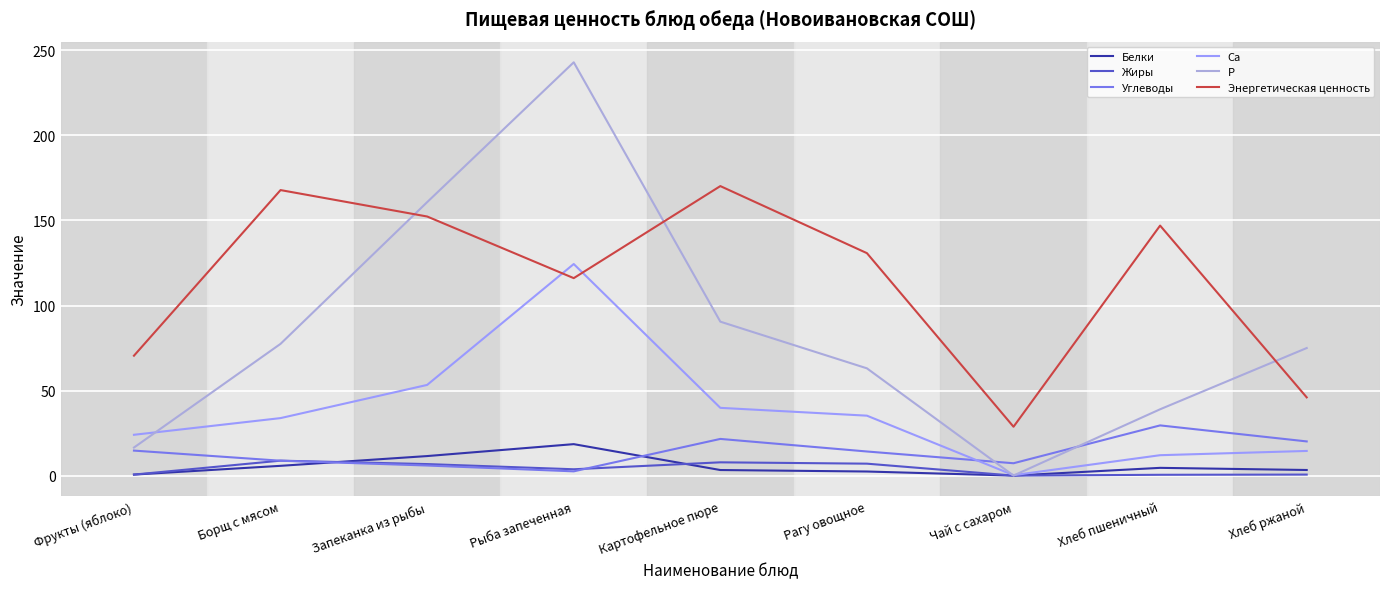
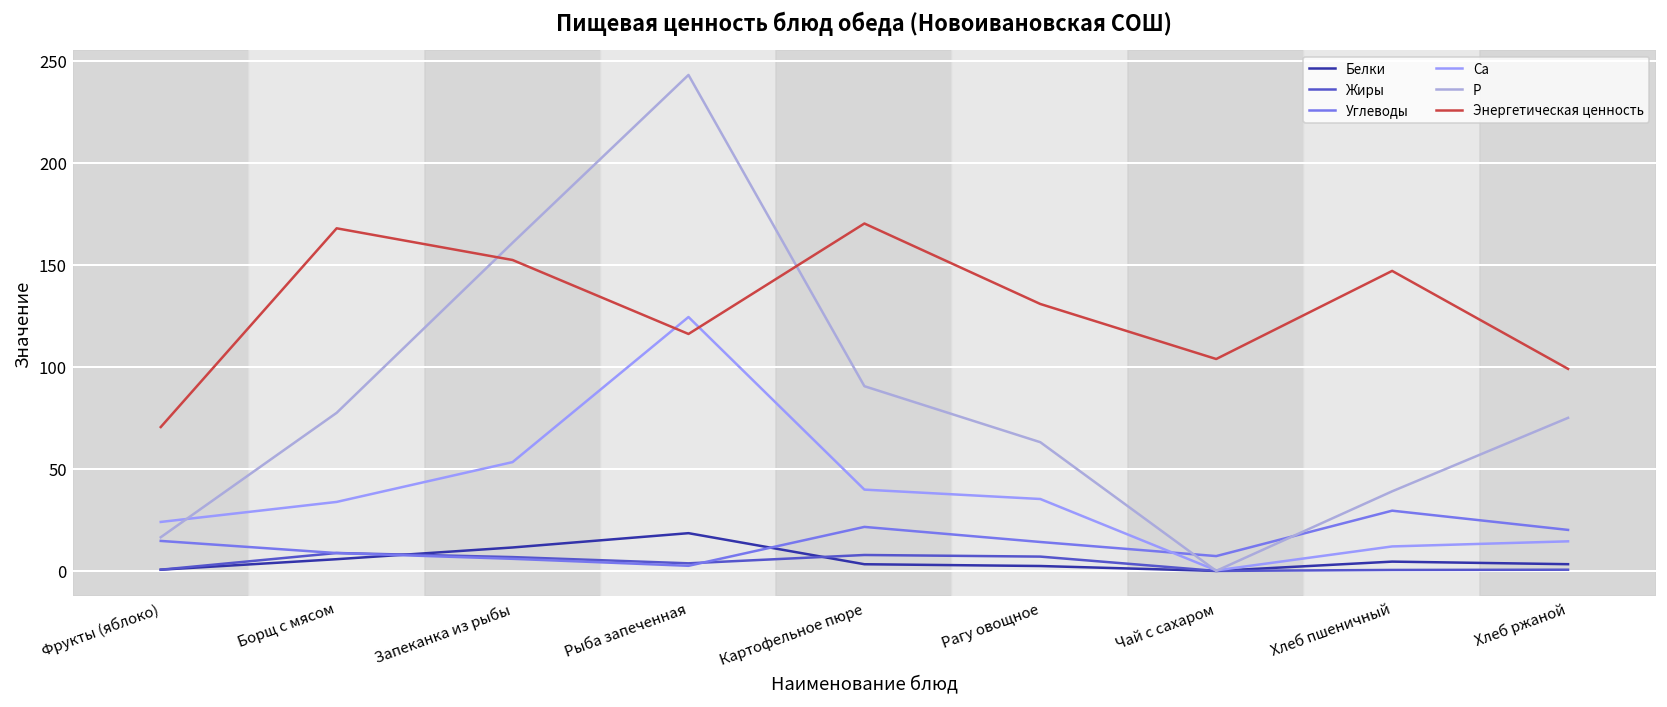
  {
    "Энергетическая ценность": {
      "Фрукты (яблоко)": 71,
      "Борщ с мясом": 168,
      "Запеканка из рыбы": 152,
      "Рыба запеченная": 116,
      "Картофельное пюре": 170,
      "Рагу овощное": 131,
-     "Чай с сахаром": 29,
+     "Чай с сахаром": 104,
      "Хлеб пшеничный": 147,
-     "Хлеб ржаной": 46
+     "Хлеб ржаной": 99
    }
  }
